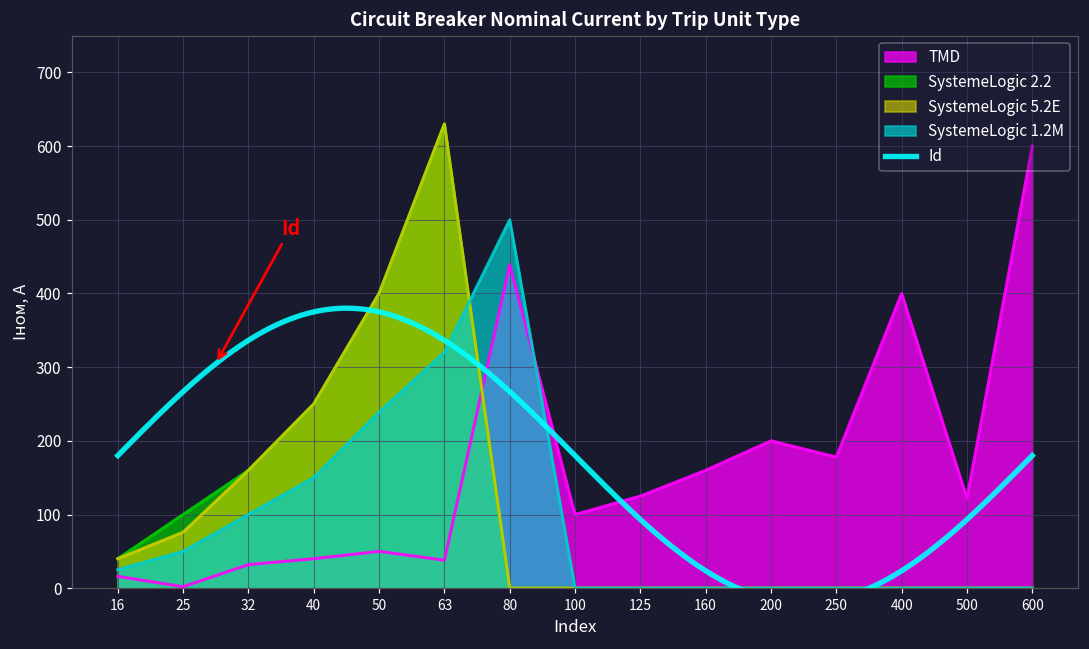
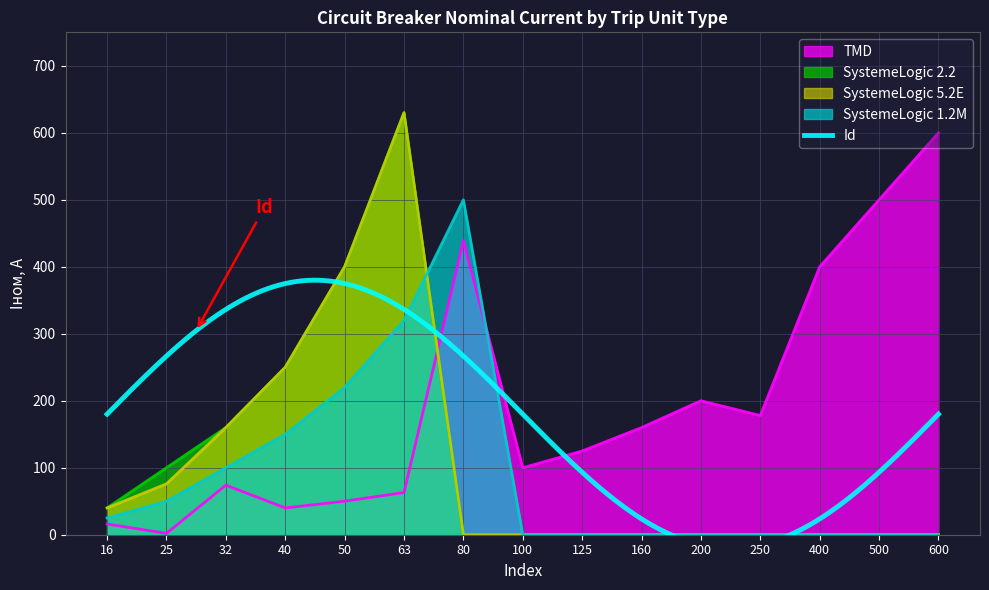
  {
    "TMD": {
      "16": 20,
      "25": 0,
-     "32": 30,
+     "32": 70,
      "40": 40,
      "50": 50,
-     "63": 40,
+     "63": 60,
      "80": 440,
      "100": 100,
      "125": 130,
      "160": 160,
      "200": 200,
      "250": 180,
      "400": 400,
-     "500": 120
+     "500": 500
    },
    "SystemeLogic 2.2": {
      "25": 100
    },
    "SystemeLogic 5.2E": {
      "25": 80
    },
    "SystemeLogic 1.2M": {
      "16": 30,
      "25": 50,
      "32": 100,
      "40": 150,
-     "50": 240,
+     "50": 220,
      "63": 320,
      "80": 500
    },
    "Id": {
      "16": 180,
      "600": 180
    }
  }
